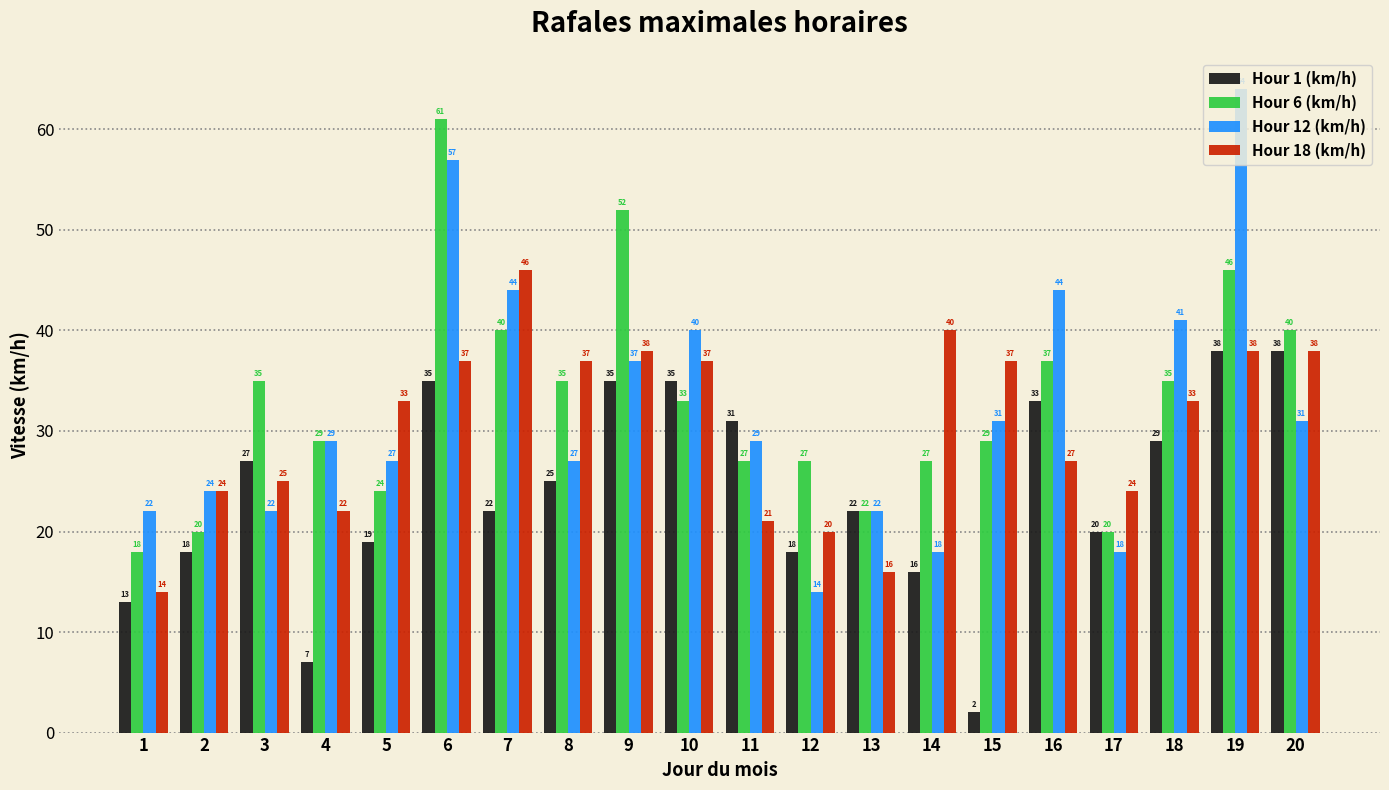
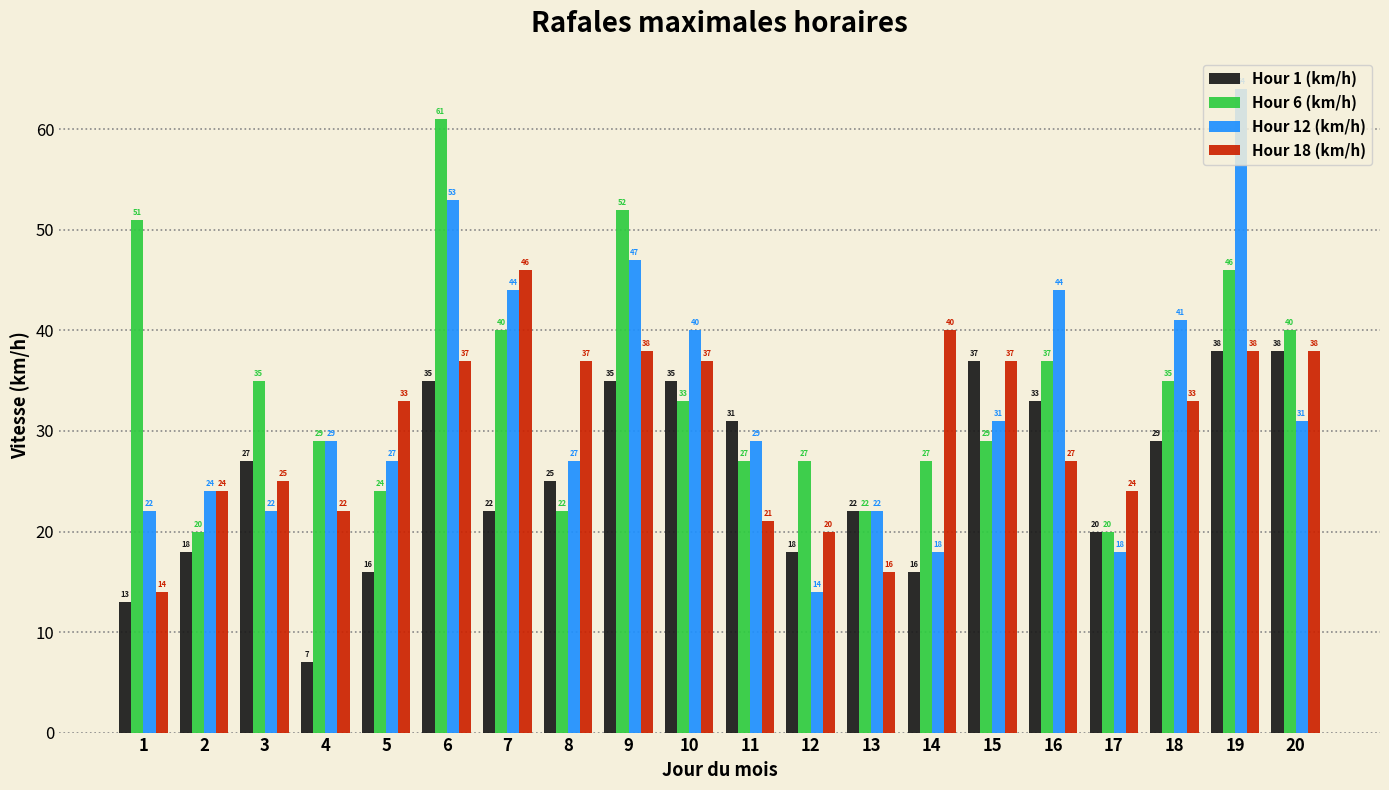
  {
    "Hour 1 (km/h)": {
      "1": 13,
      "2": 18,
      "3": 27,
      "4": 7,
-     "5": 19,
+     "5": 16,
      "6": 35,
      "7": 22,
      "8": 25,
      "9": 35,
      "10": 35,
      "11": 31,
      "12": 18,
      "13": 22,
      "14": 16,
-     "15": 2,
+     "15": 37,
      "16": 33,
      "17": 20,
      "18": 29,
      "19": 38,
      "20": 38
    },
    "Hour 6 (km/h)": {
-     "1": 18,
+     "1": 51,
      "2": 20,
      "3": 35,
      "4": 29,
      "5": 24,
      "6": 61,
      "7": 40,
-     "8": 35,
+     "8": 22,
      "9": 52,
      "10": 33,
      "11": 27,
      "12": 27,
      "13": 22,
      "14": 27,
      "15": 29,
      "16": 37,
      "17": 20,
      "18": 35,
      "19": 46,
      "20": 40
    },
    "Hour 12 (km/h)": {
      "1": 22,
      "2": 24,
      "3": 22,
      "4": 29,
      "5": 27,
-     "6": 57,
+     "6": 53,
      "7": 44,
      "8": 27,
-     "9": 37,
+     "9": 47,
      "10": 40,
      "11": 29,
      "12": 14,
      "13": 22,
      "14": 18,
      "15": 31,
      "16": 44,
      "17": 18,
      "18": 41,
      "20": 31
    },
    "Hour 18 (km/h)": {
      "1": 14,
      "2": 24,
      "3": 25,
      "4": 22,
      "5": 33,
      "6": 37,
      "7": 46,
      "8": 37,
      "9": 38,
      "10": 37,
      "11": 21,
      "12": 20,
      "13": 16,
      "14": 40,
      "15": 37,
      "16": 27,
      "17": 24,
      "18": 33,
      "19": 38,
      "20": 38
    }
  }
